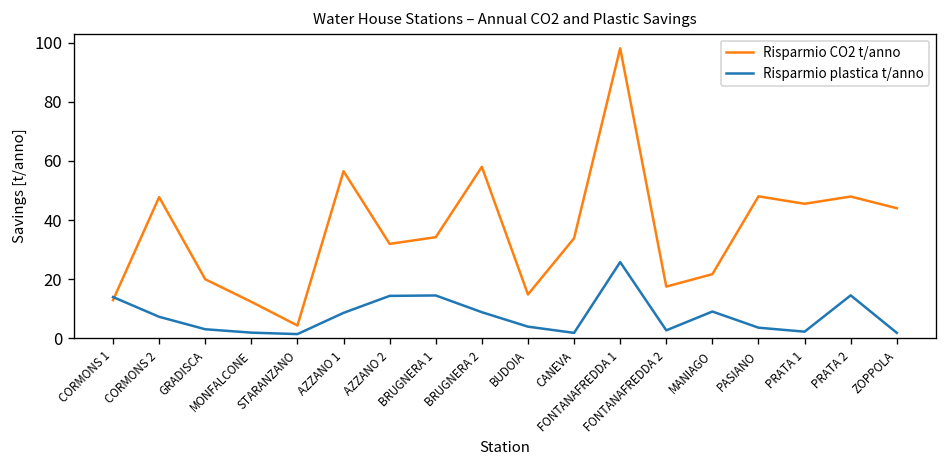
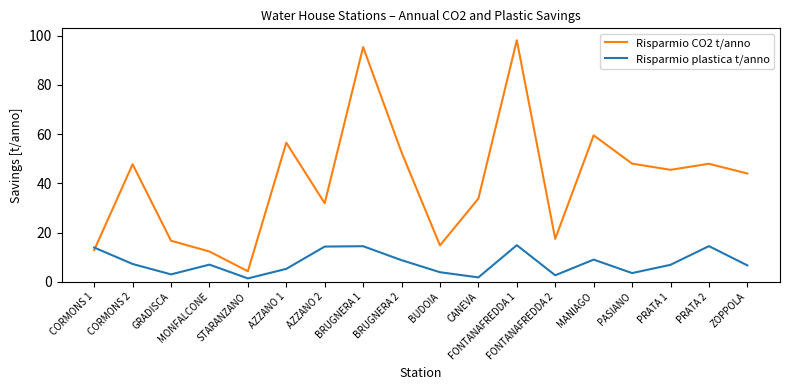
  {
    "Risparmio CO2 t/anno": {
      "CORMONS 1": 13,
      "CORMONS 2": 48,
-     "GRADISCA": 20,
+     "GRADISCA": 17,
      "MONFALCONE": 12,
      "STARANZANO": 4,
      "AZZANO 1": 57,
      "AZZANO 2": 32,
-     "BRUGNERA 1": 34,
-     "BRUGNERA 2": 58,
+     "BRUGNERA 1": 95,
+     "BRUGNERA 2": 53,
      "BUDOIA": 15,
      "CANEVA": 34,
      "FONTANAFREDDA 1": 98,
      "FONTANAFREDDA 2": 17,
-     "MANIAGO": 22,
+     "MANIAGO": 60,
      "PASIANO": 48,
      "PRATA 1": 46,
      "PRATA 2": 48,
      "ZOPPOLA": 44
    },
    "Risparmio plastica t/anno": {
      "CORMONS 1": 14,
      "CORMONS 2": 7,
      "GRADISCA": 3,
-     "MONFALCONE": 2,
+     "MONFALCONE": 7,
      "STARANZANO": 1,
-     "AZZANO 1": 9,
+     "AZZANO 1": 5,
      "AZZANO 2": 14,
      "BRUGNERA 1": 14,
      "BRUGNERA 2": 9,
      "BUDOIA": 4,
      "CANEVA": 2,
-     "FONTANAFREDDA 1": 26,
+     "FONTANAFREDDA 1": 15,
      "FONTANAFREDDA 2": 3,
      "MANIAGO": 9,
      "PASIANO": 4,
-     "PRATA 1": 2,
+     "PRATA 1": 7,
      "PRATA 2": 15,
-     "ZOPPOLA": 2
+     "ZOPPOLA": 7
    }
  }
